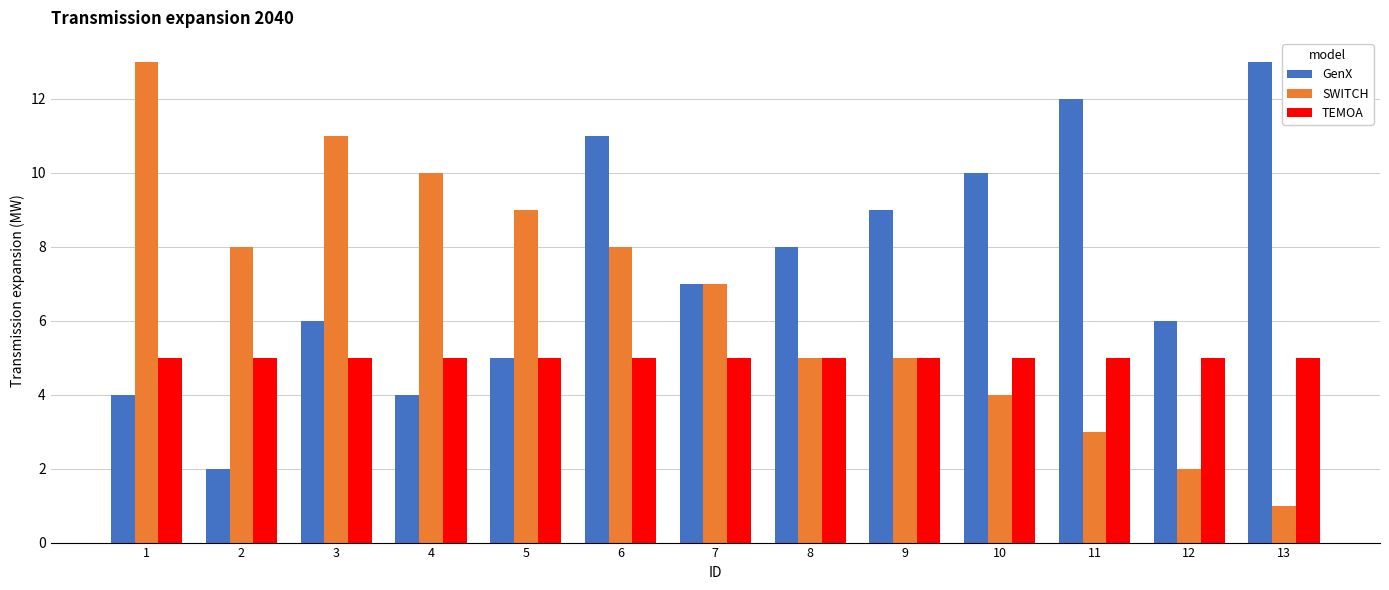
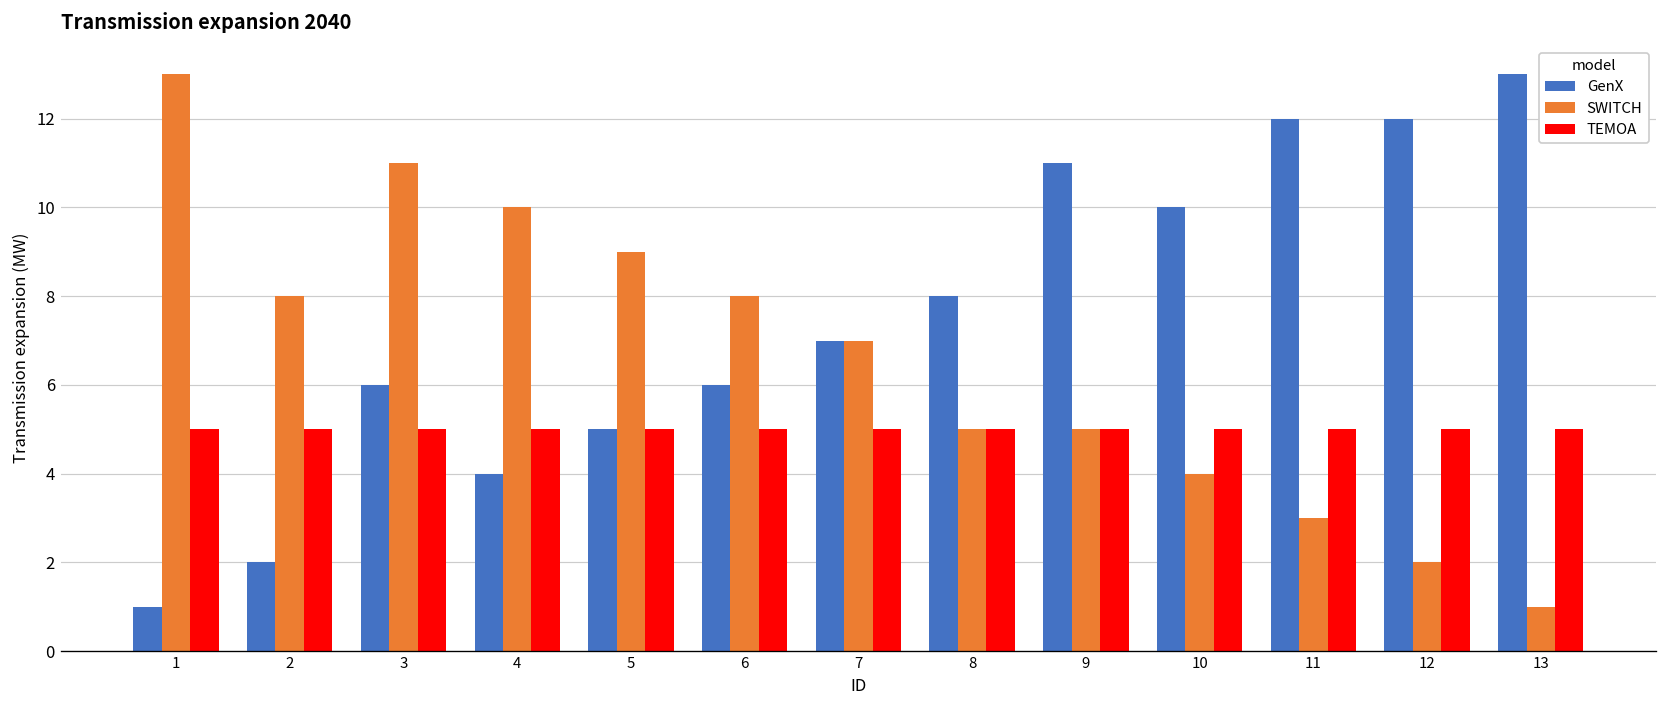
  {
    "GenX": {
-     "1": 4,
+     "1": 1,
      "2": 2,
      "3": 6,
      "4": 4,
      "5": 5,
-     "6": 11,
+     "6": 6,
      "7": 7,
      "8": 8,
-     "9": 9,
+     "9": 11,
      "10": 10,
      "11": 12,
-     "12": 6,
+     "12": 12,
      "13": 13
    },
    "SWITCH": {
      "1": 13,
      "2": 8,
      "3": 11,
      "4": 10,
      "5": 9,
      "6": 8,
      "7": 7,
      "8": 5,
      "9": 5,
      "10": 4,
      "11": 3,
      "12": 2,
      "13": 1
    },
    "TEMOA": {
      "1": 5,
      "2": 5,
      "3": 5,
      "4": 5,
      "5": 5,
      "6": 5,
      "7": 5,
      "8": 5,
      "9": 5,
      "10": 5,
      "11": 5,
      "12": 5,
      "13": 5
    }
  }
